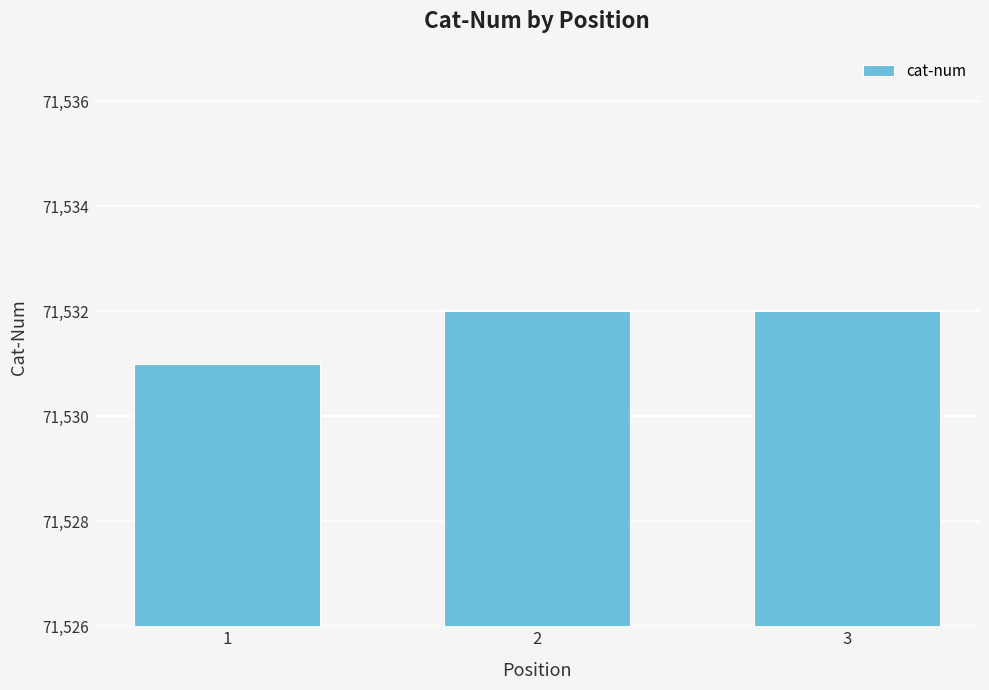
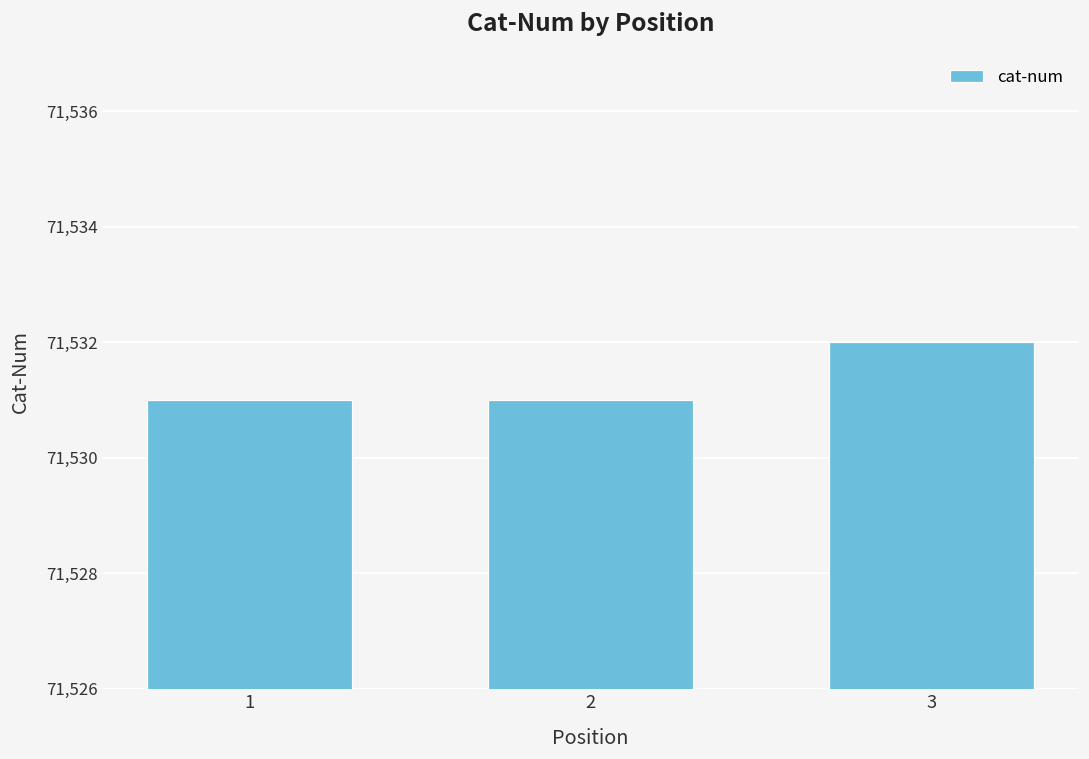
  {
    "1": "71,531",
-   "2": "71,532",
+   "2": "71,531",
    "3": "71,532"
  }
